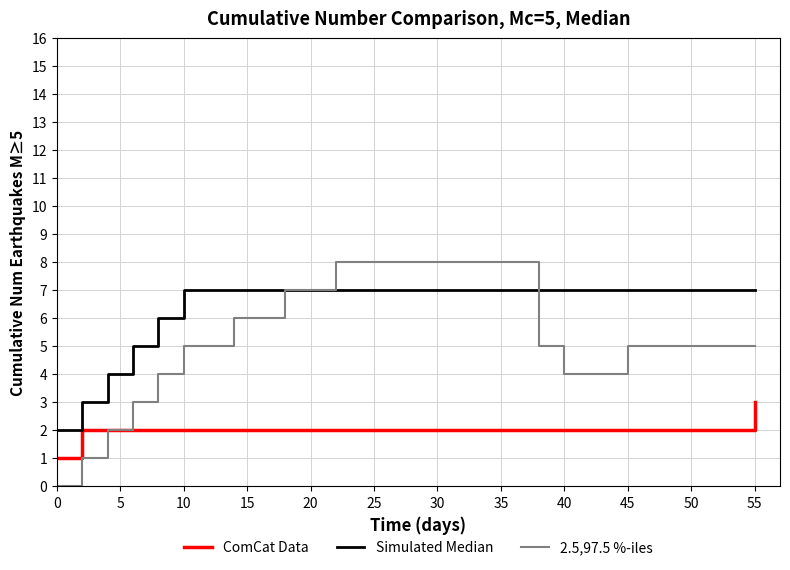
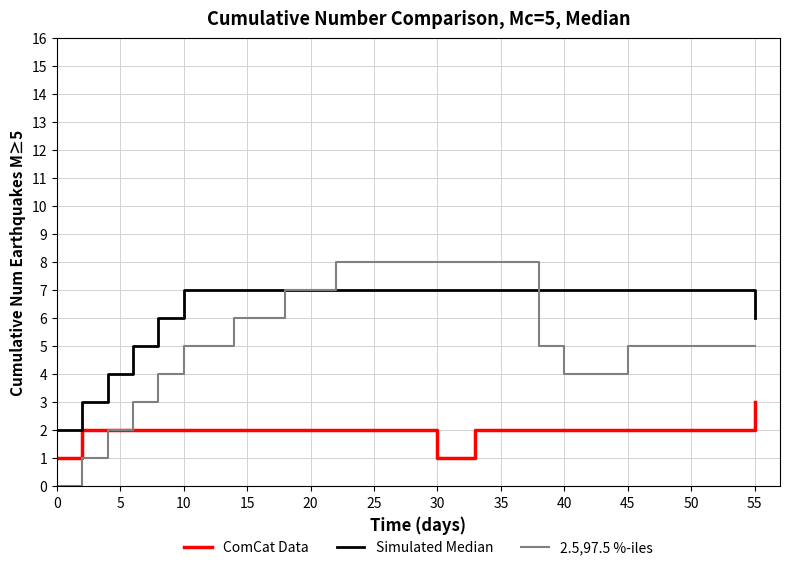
  {
    "ComCat Data": {
      "0": 1,
      "10": 2,
-     "30": 2,
+     "30": 1,
      "40": 2,
      "45": 2,
      "55": 3
    },
    "Simulated Median": {
      "0": 2,
      "10": 7,
      "30": 7,
      "40": 7,
      "45": 7,
-     "55": 7
+     "55": 6
    },
    "2.5,97.5 %-iles": {
      "0": 0,
      "10": 5,
      "30": 8,
      "40": 4,
      "45": 5,
      "55": 5
    }
  }
